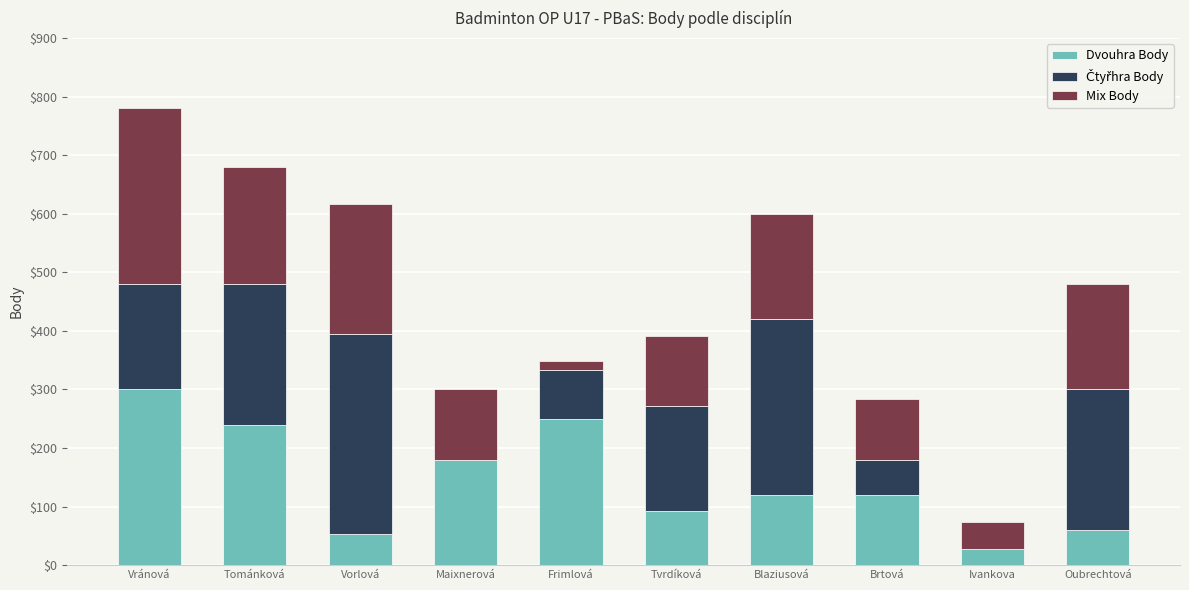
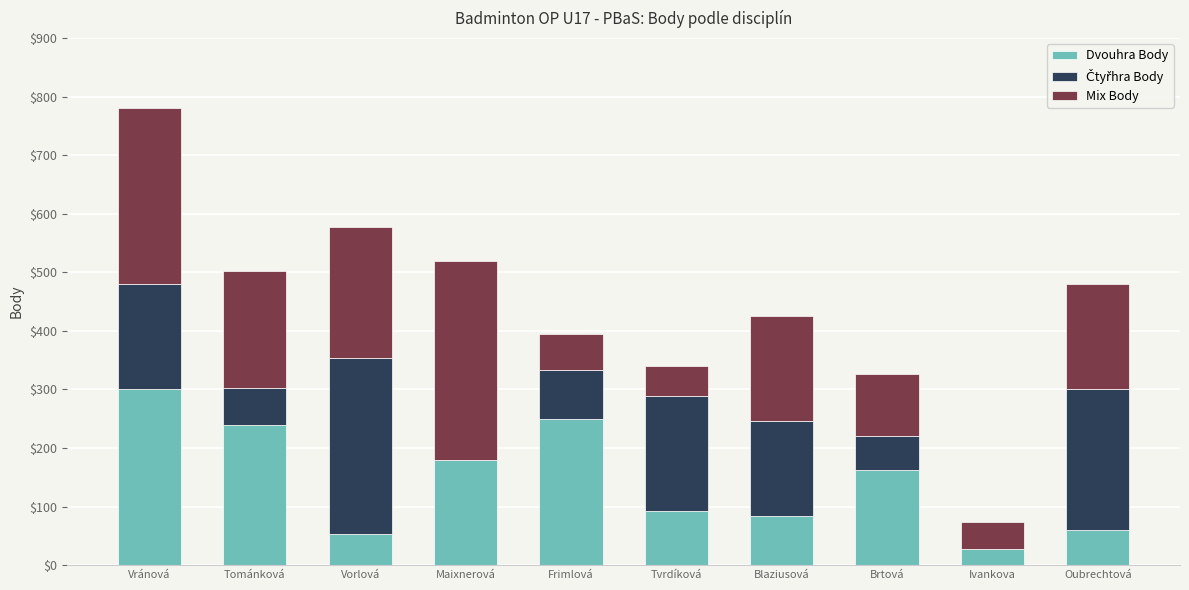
  {
    "Dvouhra Body": {
      "Vránová": "$300",
      "Tománková": "$240",
      "Vorlová": "$50",
      "Maixnerová": "$180",
      "Frimlová": "$250",
      "Tvrdíková": "$90",
-     "Blaziusová": "$120",
-     "Brtová": "$120",
+     "Blaziusová": "$80",
+     "Brtová": "$160",
      "Ivankova": "$30",
      "Oubrechtová": "$60"
    },
    "Čtyřhra Body": {
      "Vránová": "$180",
-     "Tománková": "$240",
-     "Vorlová": "$340",
+     "Tománková": "$60",
+     "Vorlová": "$300",
      "Maixnerová": "$0",
      "Frimlová": "$80",
-     "Tvrdíková": "$180",
-     "Blaziusová": "$300",
+     "Tvrdíková": "$200",
+     "Blaziusová": "$160",
      "Brtová": "$60",
      "Ivankova": "$0",
      "Oubrechtová": "$240"
    },
    "Mix Body": {
      "Vránová": "$300",
      "Tománková": "$200",
      "Vorlová": "$220",
-     "Maixnerová": "$120",
-     "Frimlová": "$20",
-     "Tvrdíková": "$120",
+     "Maixnerová": "$340",
+     "Frimlová": "$60",
+     "Tvrdíková": "$50",
      "Blaziusová": "$180",
      "Brtová": "$110",
      "Ivankova": "$50",
      "Oubrechtová": "$180"
    }
  }
